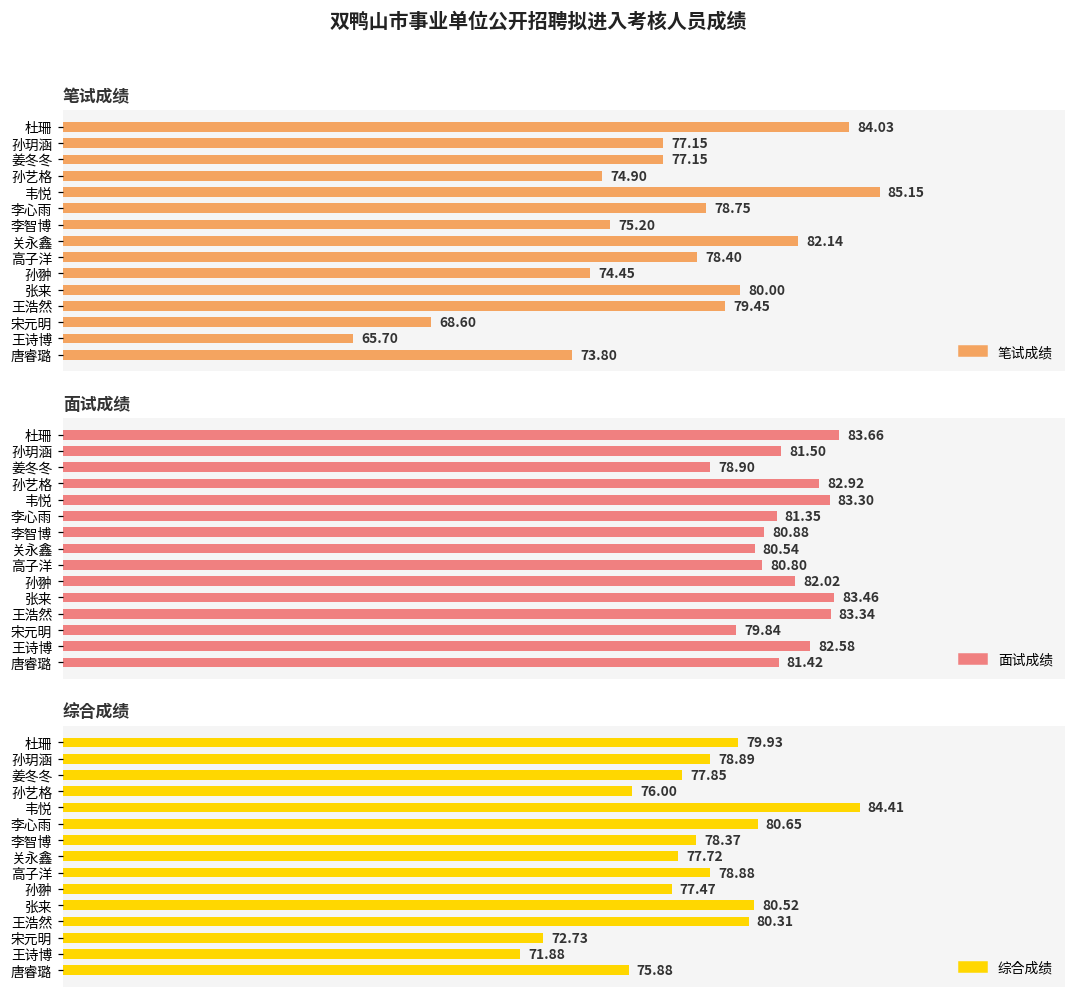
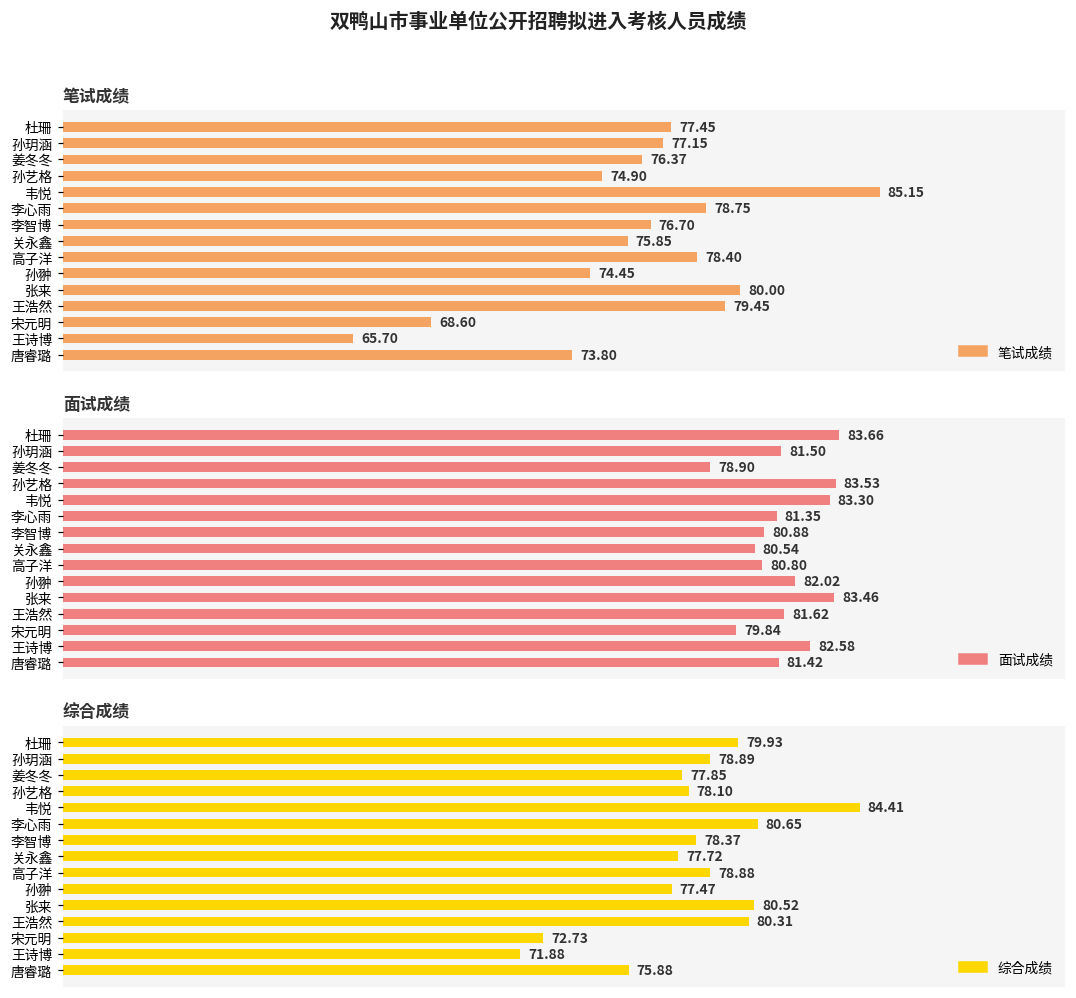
  {
    "笔试成绩": {
-     "杜珊": 84.03,
+     "杜珊": 77.45,
      "孙玥涵": 77.15,
-     "姜冬冬": 77.15,
+     "姜冬冬": 76.37,
      "孙艺格": 74.90,
      "韦悦": 85.15,
      "李心雨": 78.75,
-     "李智博": 75.20,
-     "关永鑫": 82.14,
+     "李智博": 76.70,
+     "关永鑫": 75.85,
      "高子洋": 78.40,
      "孙翀": 74.45,
      "张来": 80.00,
      "王浩然": 79.45,
      "宋元明": 68.60,
      "王诗博": 65.70,
      "唐睿璐": 73.80
    },
    "面试成绩": {
      "杜珊": 83.66,
      "孙玥涵": 81.50,
      "姜冬冬": 78.90,
-     "孙艺格": 82.92,
+     "孙艺格": 83.53,
      "韦悦": 83.30,
      "李心雨": 81.35,
      "李智博": 80.88,
      "关永鑫": 80.54,
      "高子洋": 80.80,
      "孙翀": 82.02,
      "张来": 83.46,
-     "王浩然": 83.34,
+     "王浩然": 81.62,
      "宋元明": 79.84,
      "王诗博": 82.58,
      "唐睿璐": 81.42
    },
    "综合成绩": {
      "杜珊": 79.93,
      "孙玥涵": 78.89,
      "姜冬冬": 77.85,
-     "孙艺格": 76.00,
+     "孙艺格": 78.10,
      "韦悦": 84.41,
      "李心雨": 80.65,
      "李智博": 78.37,
      "关永鑫": 77.72,
      "高子洋": 78.88,
      "孙翀": 77.47,
      "张来": 80.52,
      "王浩然": 80.31,
      "宋元明": 72.73,
      "王诗博": 71.88,
      "唐睿璐": 75.88
    }
  }
